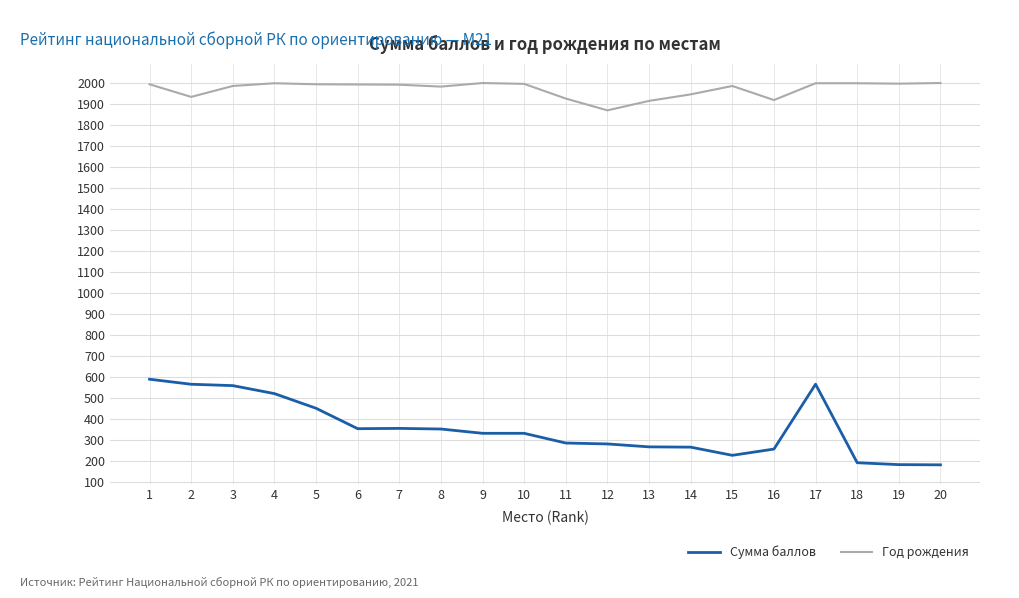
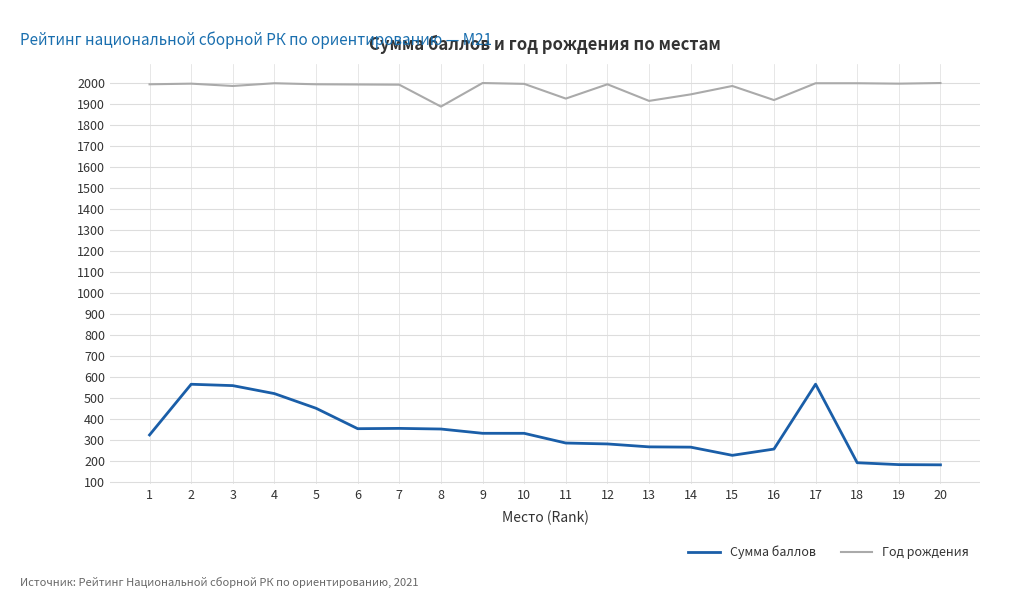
  {
    "Сумма баллов": {
-     "1": 590,
+     "1": 330,
      "2": 570,
      "3": 560,
      "4": 520,
      "5": 450,
      "6": 360,
      "7": 360,
      "8": 350,
      "9": 330,
      "10": 330,
      "11": 290,
      "12": 280,
      "13": 270,
      "14": 270,
      "15": 230,
      "16": 260,
      "17": 570,
      "18": 190,
      "19": 180,
      "20": 180
    },
    "Год рождения": {
      "1": 1990,
-     "2": 1930,
+     "2": 2000,
      "3": 1990,
      "4": 2000,
      "5": 1990,
      "6": 1990,
      "7": 1990,
-     "8": 1980,
+     "8": 1890,
      "9": 2000,
      "10": 2000,
      "11": 1930,
-     "12": 1870,
+     "12": 1990,
      "13": 1920,
      "14": 1950,
      "15": 1990,
      "16": 1920,
      "17": 2000,
      "18": 2000,
      "19": 2000,
      "20": 2000
    }
  }
